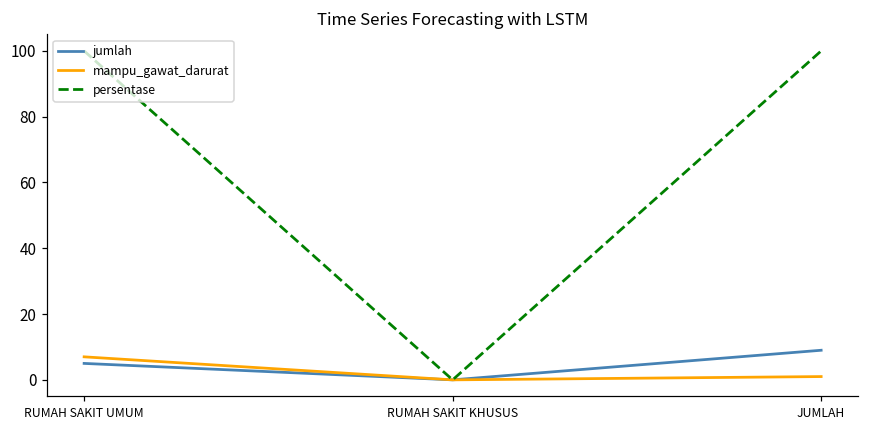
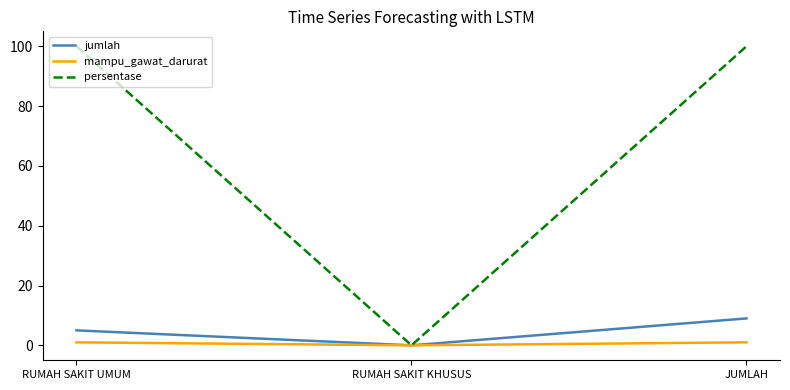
  {
    "jumlah": {
      "RUMAH SAKIT UMUM": 5,
      "JUMLAH": 9
    },
    "mampu_gawat_darurat": {
-     "RUMAH SAKIT UMUM": 7,
+     "RUMAH SAKIT UMUM": 1,
      "JUMLAH": 1
    },
    "persentase": {
      "JUMLAH": 100
    }
  }
